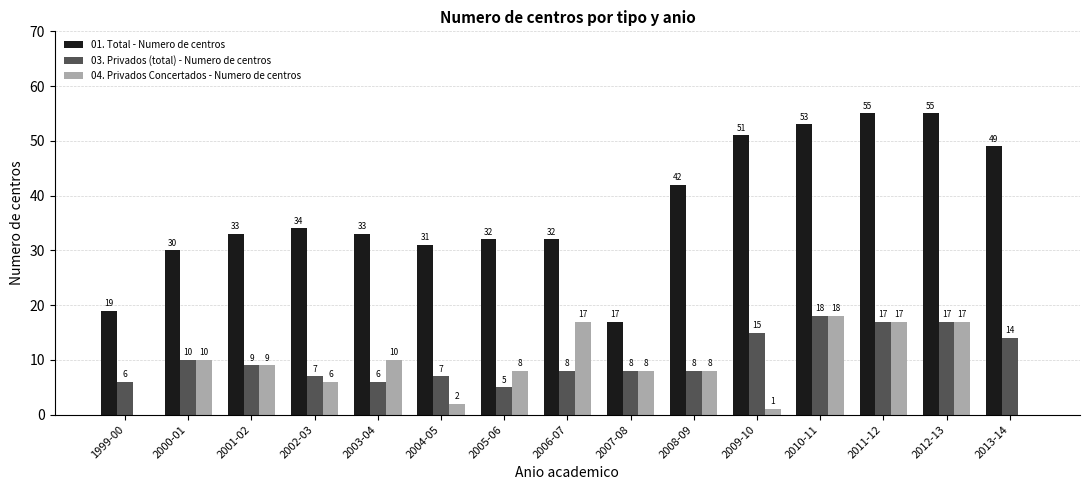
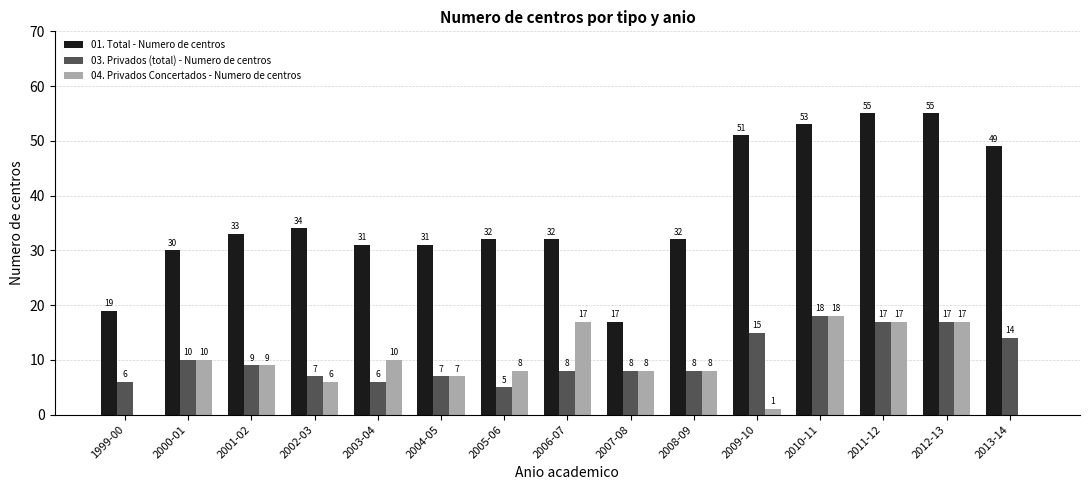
  {
    "01. Total - Numero de centros": {
      "1999-00": 19,
      "2000-01": 30,
      "2001-02": 33,
      "2002-03": 34,
-     "2003-04": 33,
+     "2003-04": 31,
      "2004-05": 31,
      "2005-06": 32,
      "2006-07": 32,
      "2007-08": 17,
-     "2008-09": 42,
+     "2008-09": 32,
      "2009-10": 51,
      "2010-11": 53,
      "2011-12": 55,
      "2012-13": 55,
      "2013-14": 49
    },
    "03. Privados (total) - Numero de centros": {
      "1999-00": 6,
      "2000-01": 10,
      "2001-02": 9,
      "2002-03": 7,
      "2003-04": 6,
      "2004-05": 7,
      "2005-06": 5,
      "2006-07": 8,
      "2007-08": 8,
      "2008-09": 8,
      "2009-10": 15,
      "2010-11": 18,
      "2011-12": 17,
      "2012-13": 17,
      "2013-14": 14
    },
    "04. Privados Concertados - Numero de centros": {
      "2000-01": 10,
      "2001-02": 9,
      "2002-03": 6,
      "2003-04": 10,
-     "2004-05": 2,
+     "2004-05": 7,
      "2005-06": 8,
      "2006-07": 17,
      "2007-08": 8,
      "2008-09": 8,
      "2009-10": 1,
      "2010-11": 18,
      "2011-12": 17,
      "2012-13": 17
    }
  }
